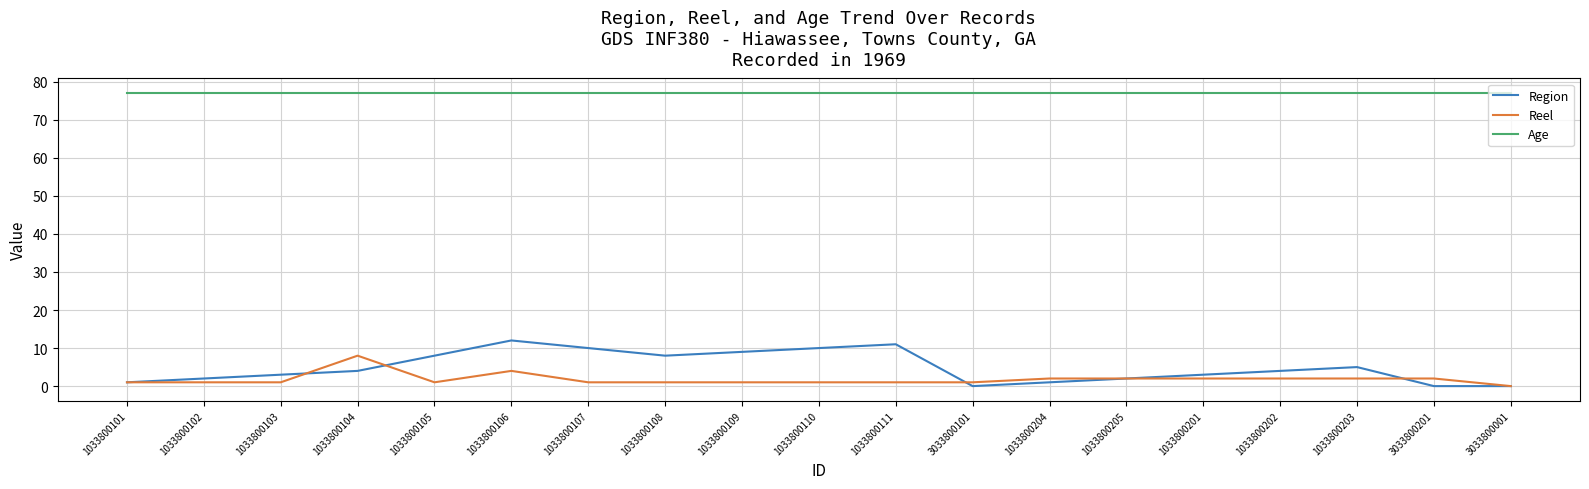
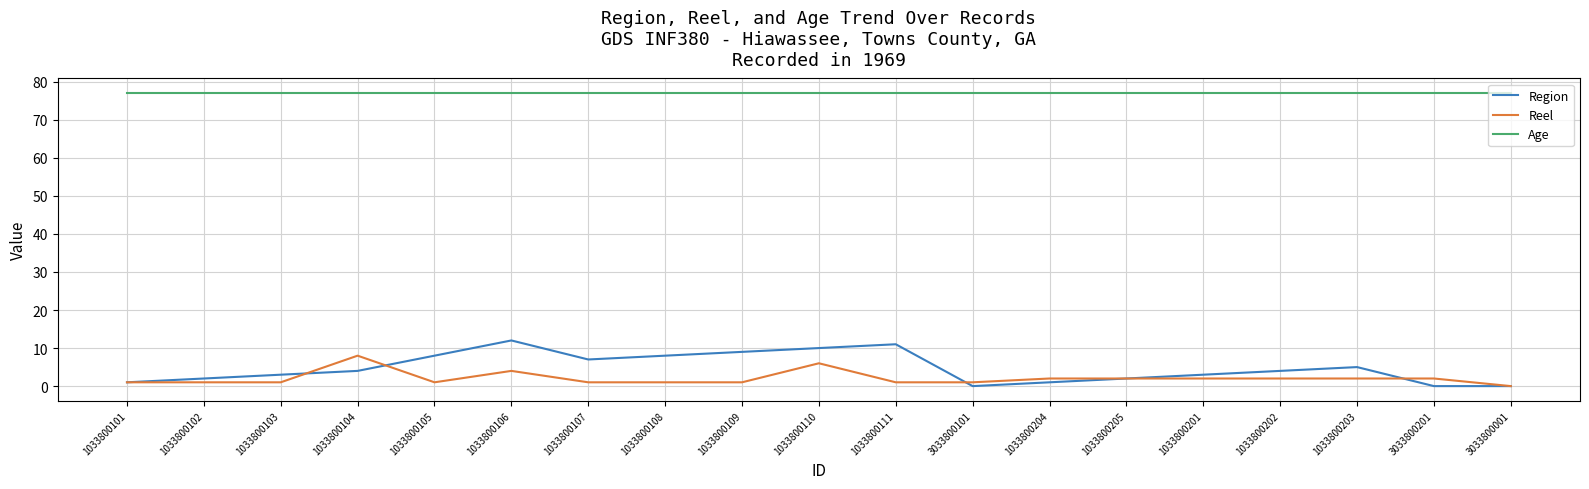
  {
    "Region": {
      "1033800102": 2,
      "1033800103": 3,
      "1033800104": 4,
      "1033800105": 8,
      "1033800106": 12,
-     "1033800107": 10,
+     "1033800107": 7,
      "1033800108": 8,
      "1033800109": 9,
      "1033800110": 10,
      "1033800111": 11,
      "3033800101": 0,
      "1033800204": 1,
      "1033800201": 3,
      "1033800202": 4,
      "1033800203": 5,
      "3033800201": 0
    },
    "Reel": {
      "1033800102": 1,
      "1033800103": 1,
      "1033800104": 8,
      "1033800105": 1,
      "1033800106": 4,
      "1033800107": 1,
      "1033800108": 1,
      "1033800109": 1,
-     "1033800110": 1,
+     "1033800110": 6,
      "1033800111": 1,
      "3033800101": 1,
      "1033800204": 2,
      "1033800201": 2,
      "1033800202": 2,
      "1033800203": 2,
      "3033800201": 2
    },
    "Age": {
      "1033800101": 77,
      "1033800102": 77,
      "1033800103": 77,
      "1033800104": 77,
      "1033800105": 77,
      "1033800106": 77,
      "1033800107": 77,
      "1033800108": 77,
      "1033800109": 77,
      "1033800110": 77,
      "1033800111": 77,
      "3033800101": 77,
      "1033800204": 77,
      "1033800205": 77,
      "1033800201": 77,
      "1033800202": 77,
      "1033800203": 77,
      "3033800201": 77
    }
  }
